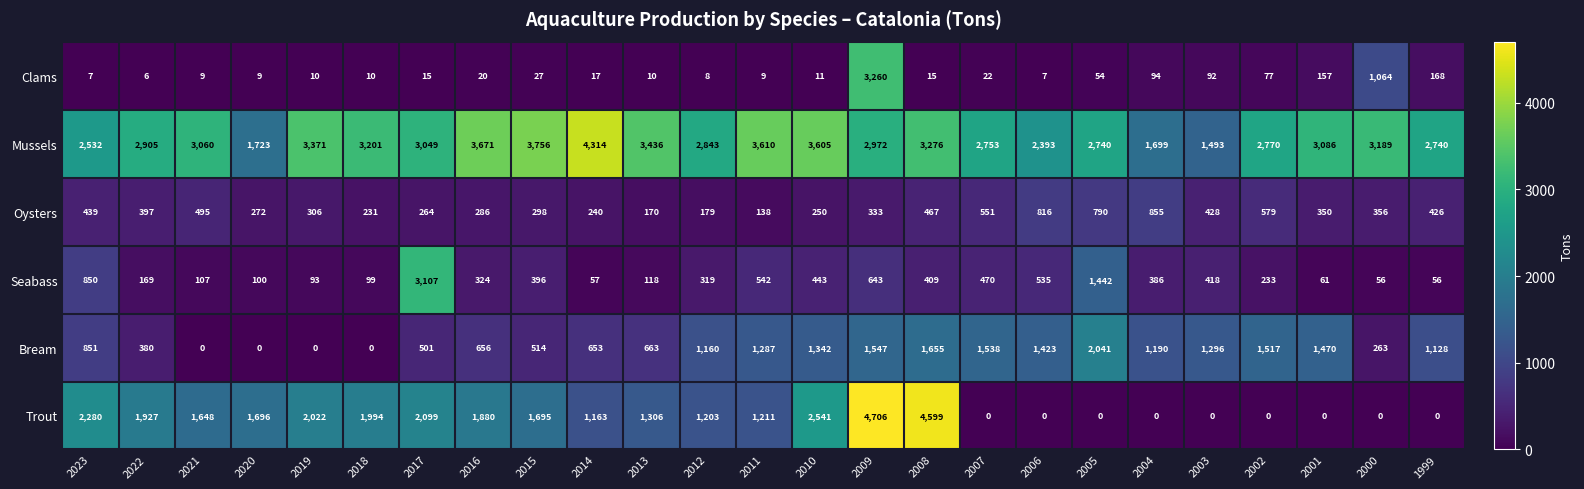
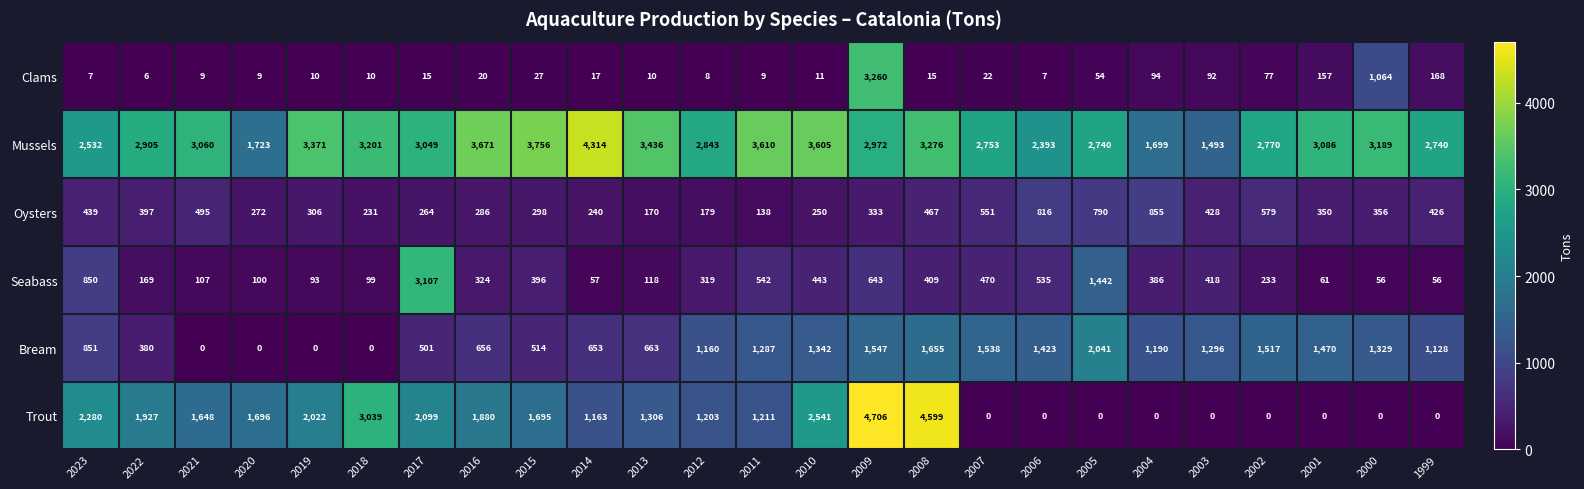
  {
    "Clams": {
      "2023": "7",
      "2022": "6",
      "2021": "9",
      "2020": "9",
      "2019": "10",
      "2018": "10",
      "2017": "15",
      "2016": "20",
      "2015": "27",
      "2014": "17",
      "2013": "10",
      "2012": "8",
      "2011": "9",
      "2010": "11",
      "2009": "3,260",
      "2008": "15",
      "2007": "22",
      "2006": "7",
      "2005": "54",
      "2004": "94",
      "2003": "92",
      "2002": "77",
      "2001": "157",
      "2000": "1,064",
      "1999": "168"
    },
    "Mussels": {
      "2023": "2,532",
      "2022": "2,905",
      "2021": "3,060",
      "2020": "1,723",
      "2019": "3,371",
      "2018": "3,201",
      "2017": "3,049",
      "2016": "3,671",
      "2015": "3,756",
      "2014": "4,314",
      "2013": "3,436",
      "2012": "2,843",
      "2011": "3,610",
      "2010": "3,605",
      "2009": "2,972",
      "2008": "3,276",
      "2007": "2,753",
      "2006": "2,393",
      "2005": "2,740",
      "2004": "1,699",
      "2003": "1,493",
      "2002": "2,770",
      "2001": "3,086",
      "2000": "3,189",
      "1999": "2,740"
    },
    "Oysters": {
      "2023": "439",
      "2022": "397",
      "2021": "495",
      "2020": "272",
      "2019": "306",
      "2018": "231",
      "2017": "264",
      "2016": "286",
      "2015": "298",
      "2014": "240",
      "2013": "170",
      "2012": "179",
      "2011": "138",
      "2010": "250",
      "2009": "333",
      "2008": "467",
      "2007": "551",
      "2006": "816",
      "2005": "790",
      "2004": "855",
      "2003": "428",
      "2002": "579",
      "2001": "350",
      "2000": "356",
      "1999": "426"
    },
    "Seabass": {
      "2023": "850",
      "2022": "169",
      "2021": "107",
      "2020": "100",
      "2019": "93",
      "2018": "99",
      "2017": "3,107",
      "2016": "324",
      "2015": "396",
      "2014": "57",
      "2013": "118",
      "2012": "319",
      "2011": "542",
      "2010": "443",
      "2009": "643",
      "2008": "409",
      "2007": "470",
      "2006": "535",
      "2005": "1,442",
      "2004": "386",
      "2003": "418",
      "2002": "233",
      "2001": "61",
      "2000": "56",
      "1999": "56"
    },
    "Bream": {
      "2023": "851",
      "2022": "380",
      "2021": "0",
      "2020": "0",
      "2019": "0",
      "2018": "0",
      "2017": "501",
      "2016": "656",
      "2015": "514",
      "2014": "653",
      "2013": "663",
      "2012": "1,160",
      "2011": "1,287",
      "2010": "1,342",
      "2009": "1,547",
      "2008": "1,655",
      "2007": "1,538",
      "2006": "1,423",
      "2005": "2,041",
      "2004": "1,190",
      "2003": "1,296",
      "2002": "1,517",
      "2001": "1,470",
-     "2000": "263",
+     "2000": "1,329",
      "1999": "1,128"
    },
    "Trout": {
      "2023": "2,280",
      "2022": "1,927",
      "2021": "1,648",
      "2020": "1,696",
      "2019": "2,022",
-     "2018": "1,994",
+     "2018": "3,039",
      "2017": "2,099",
      "2016": "1,880",
      "2015": "1,695",
      "2014": "1,163",
      "2013": "1,306",
      "2012": "1,203",
      "2011": "1,211",
      "2010": "2,541",
      "2009": "4,706",
      "2008": "4,599",
      "2007": "0",
      "2006": "0",
      "2005": "0",
      "2004": "0",
      "2003": "0",
      "2002": "0",
      "2001": "0",
      "2000": "0",
      "1999": "0"
    }
  }
